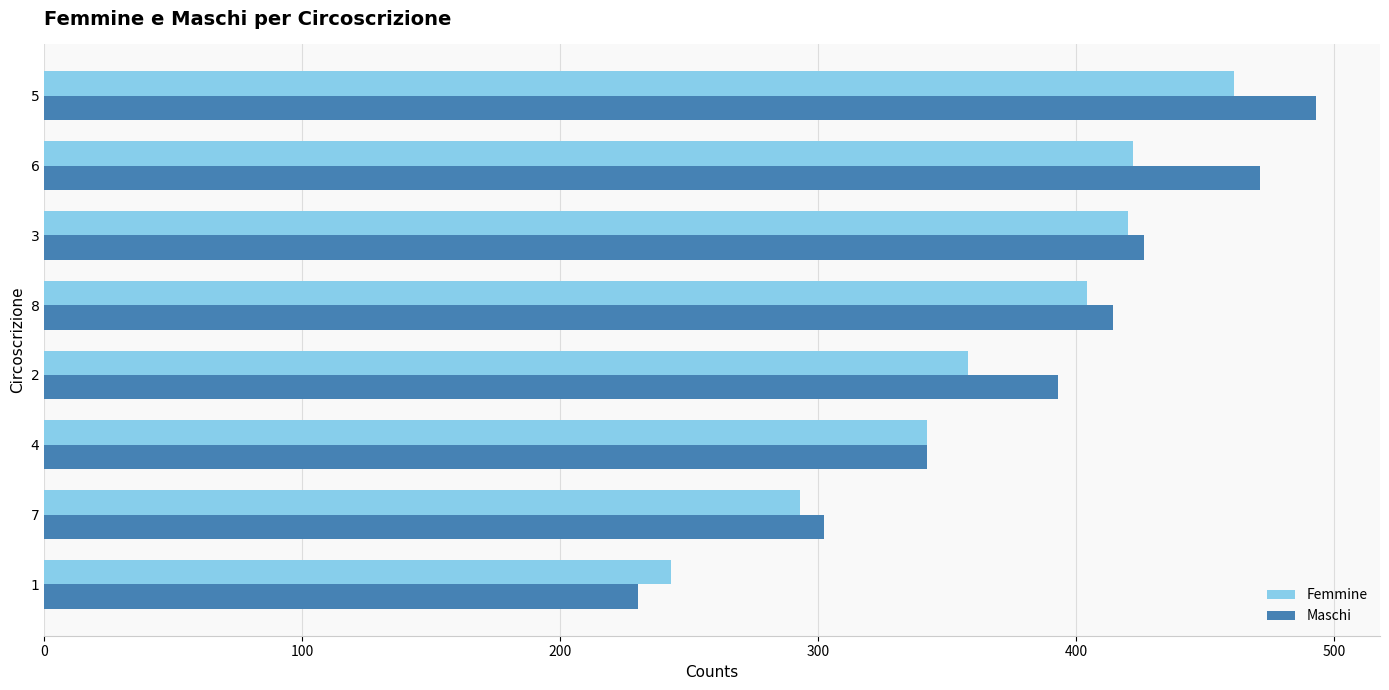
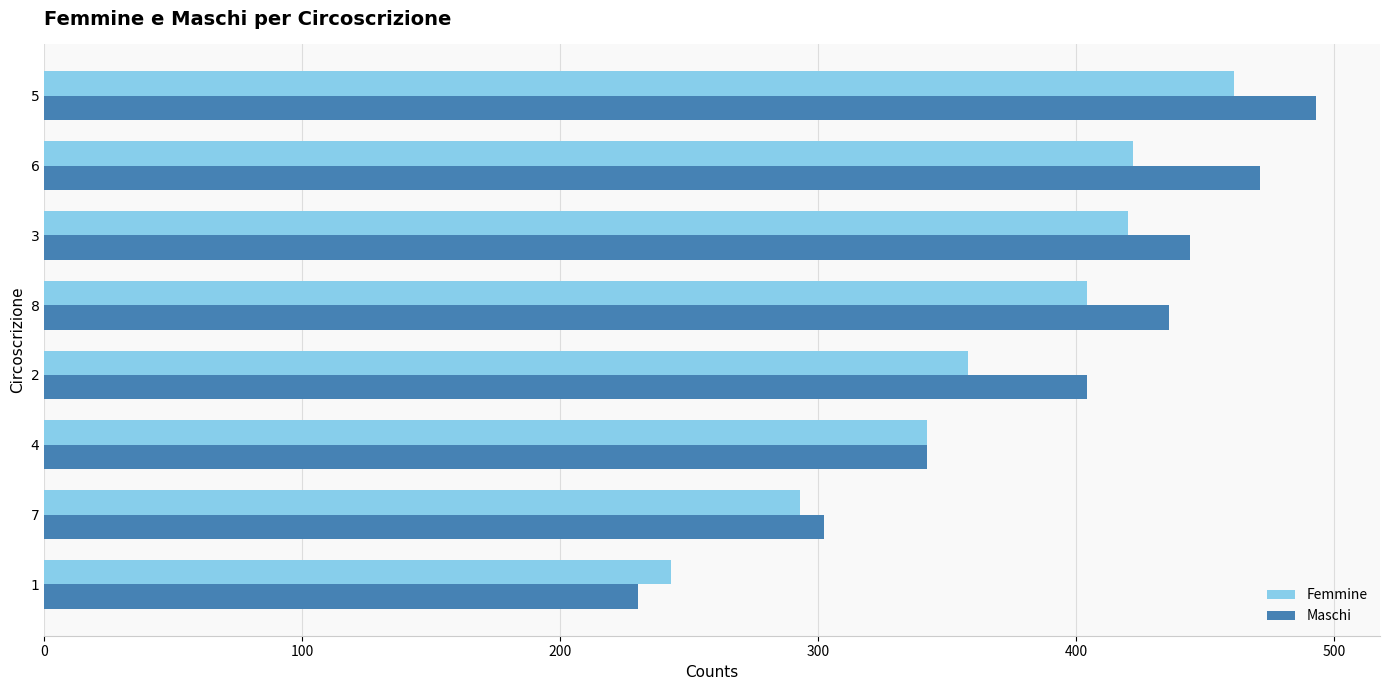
  {
    "Femmine": {
      "5": 461,
      "6": 422,
      "3": 420,
      "8": 404,
      "2": 358,
      "4": 342,
      "7": 293,
      "1": 243
    },
    "Maschi": {
      "5": 493,
      "6": 471,
-     "3": 426,
-     "8": 414,
-     "2": 393,
+     "3": 444,
+     "8": 436,
+     "2": 404,
      "4": 342,
      "7": 302,
      "1": 230
    }
  }
